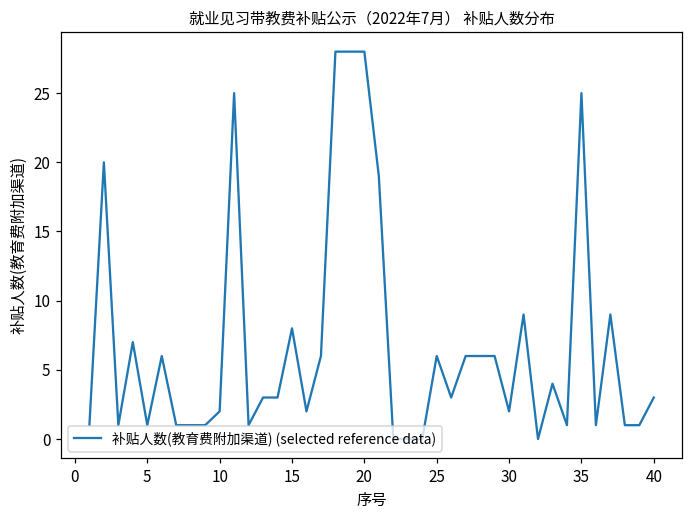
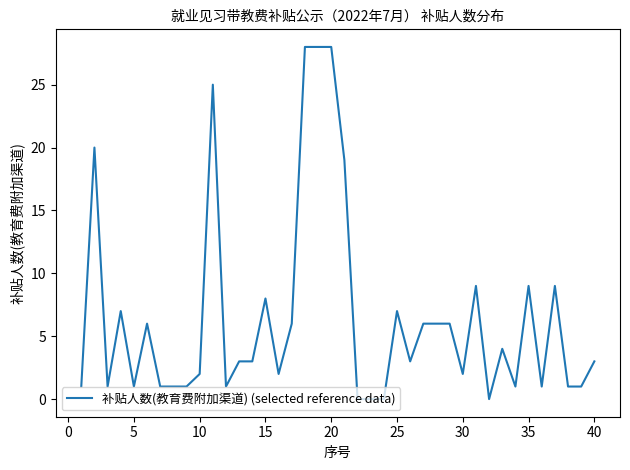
  {
    "5": 1,
    "10": 2,
    "15": 8,
    "20": 28,
-   "25": 6,
+   "25": 7,
    "30": 2,
-   "35": 25,
+   "35": 9,
    "40": 3
  }
